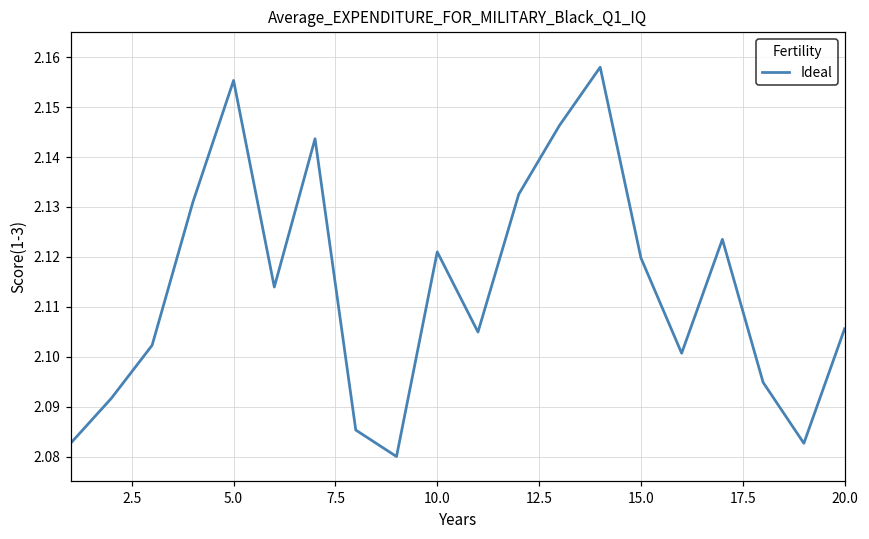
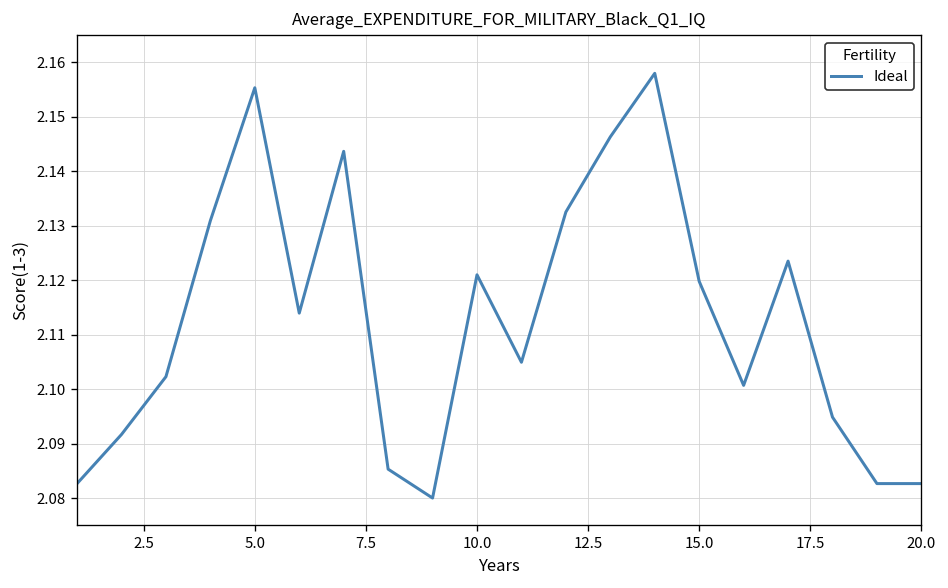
  {
    "5.0": 2.155,
    "10.0": 2.121,
    "15.0": 2.120,
-   "20.0": 2.106
+   "20.0": 2.083
  }
